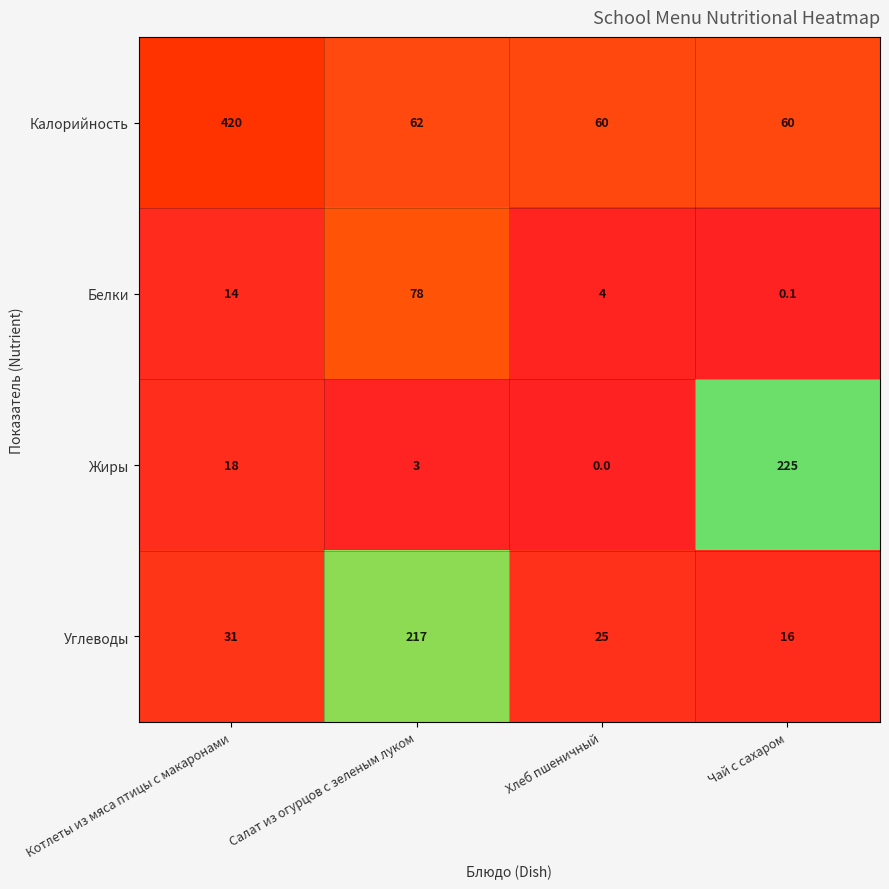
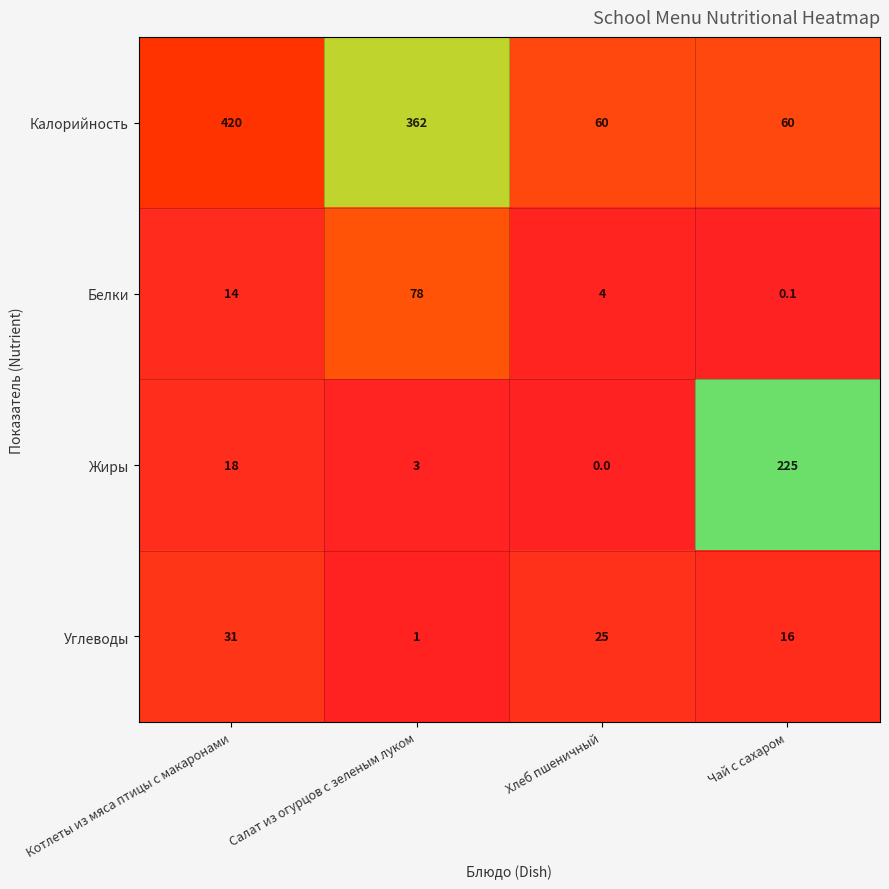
  {
    "Калорийность": {
      "Котлеты из мяса птицы с макаронами": 420,
-     "Салат из огурцов с зеленым луком": 62,
+     "Салат из огурцов с зеленым луком": 362,
      "Хлеб пшеничный": 60,
      "Чай с сахаром": 60
    },
    "Белки": {
      "Котлеты из мяса птицы с макаронами": 14,
      "Салат из огурцов с зеленым луком": 78,
      "Хлеб пшеничный": 4,
      "Чай с сахаром": 0.1
    },
    "Жиры": {
      "Котлеты из мяса птицы с макаронами": 18,
      "Салат из огурцов с зеленым луком": 3,
      "Хлеб пшеничный": 0.0,
      "Чай с сахаром": 225
    },
    "Углеводы": {
      "Котлеты из мяса птицы с макаронами": 31,
-     "Салат из огурцов с зеленым луком": 217,
+     "Салат из огурцов с зеленым луком": 1,
      "Хлеб пшеничный": 25,
      "Чай с сахаром": 16
    }
  }
